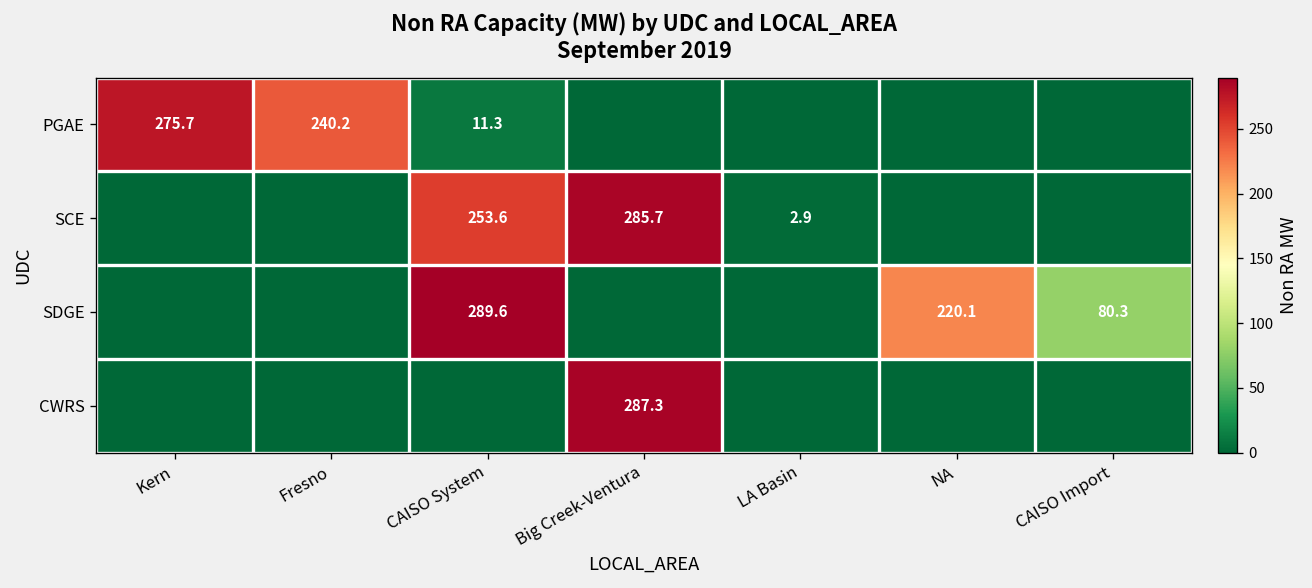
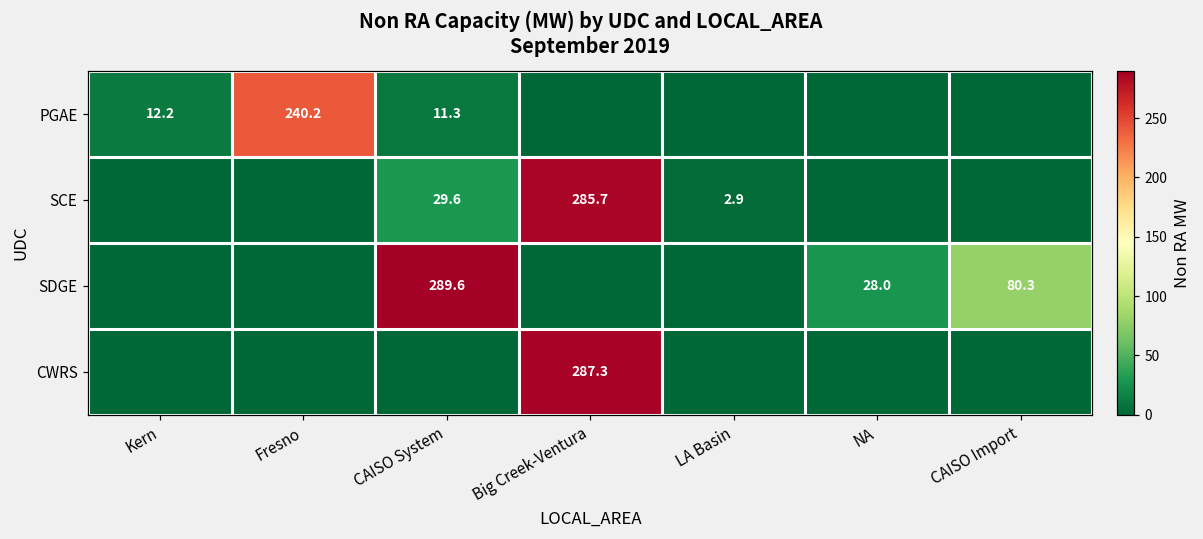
  {
    "PGAE": {
-     "Kern": 275.7,
+     "Kern": 12.2,
      "Fresno": 240.2,
      "CAISO System": 11.3
    },
    "SCE": {
-     "CAISO System": 253.6,
+     "CAISO System": 29.6,
      "Big Creek-Ventura": 285.7,
      "LA Basin": 2.9
    },
    "SDGE": {
      "CAISO System": 289.6,
-     "NA": 220.1,
+     "NA": 28.0,
      "CAISO Import": 80.3
    },
    "CWRS": {
      "Big Creek-Ventura": 287.3
    }
  }
